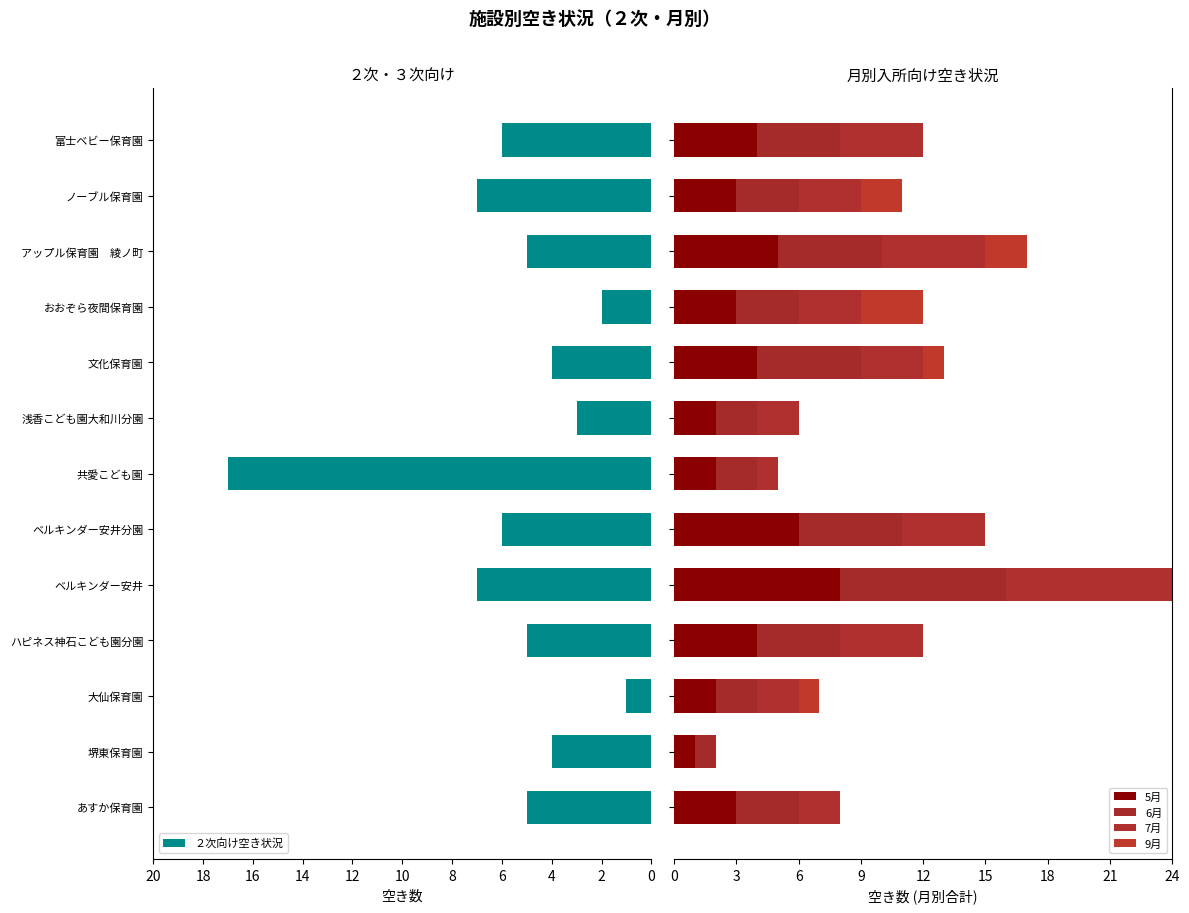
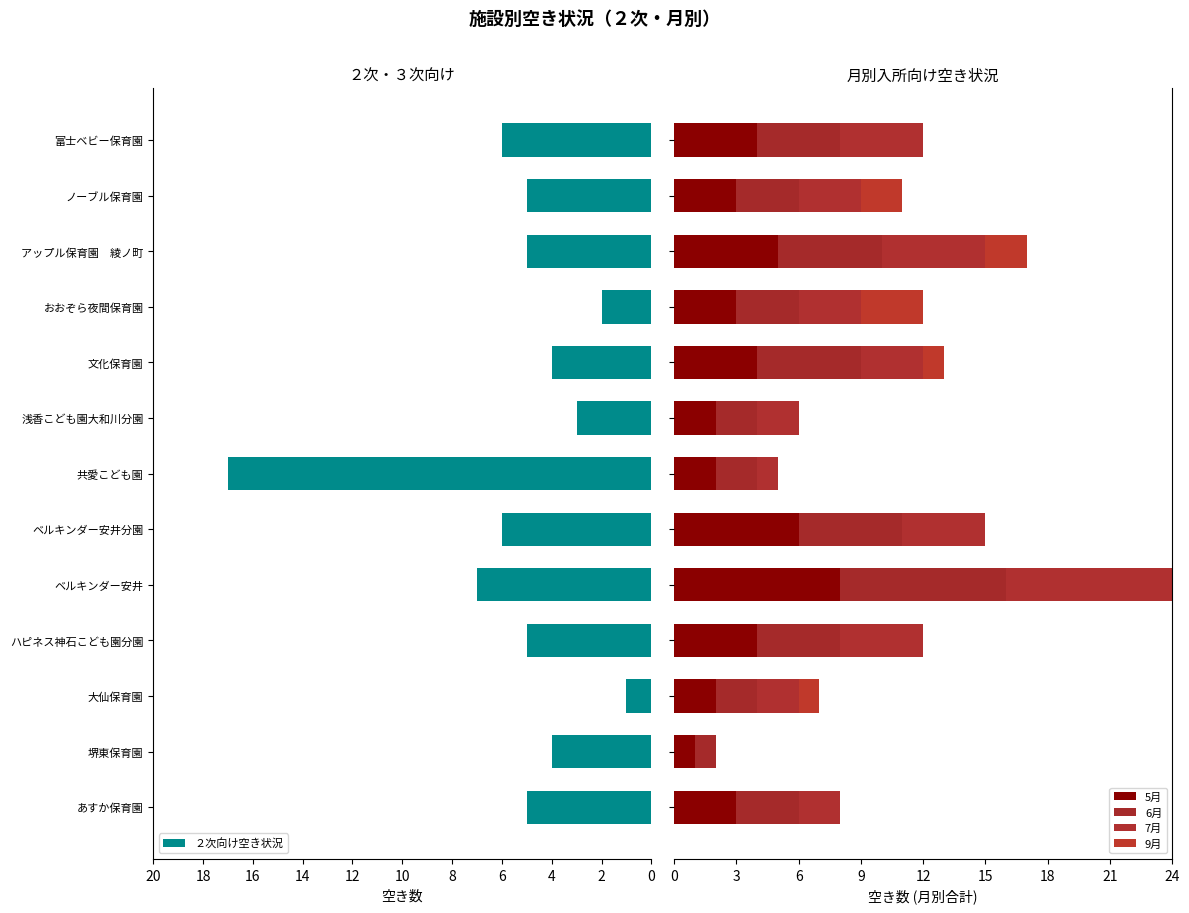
  {
    "２次・３次向け": {
      "富士ベビー保育園": 6,
-     "ノーブル保育園": 7,
+     "ノーブル保育園": 5,
      "アップル保育園 綾ノ町": 5,
      "おおぞら夜間保育園": 2,
      "文化保育園": 4,
      "浅香こども園大和川分園": 3,
      "共愛こども園": 17,
      "ベルキンダー安井分園": 6,
      "ベルキンダー安井": 7,
      "ハピネス神石こども園分園": 5,
      "大仙保育園": 1,
      "堺東保育園": 4,
      "あすか保育園": 5
    }
  }
